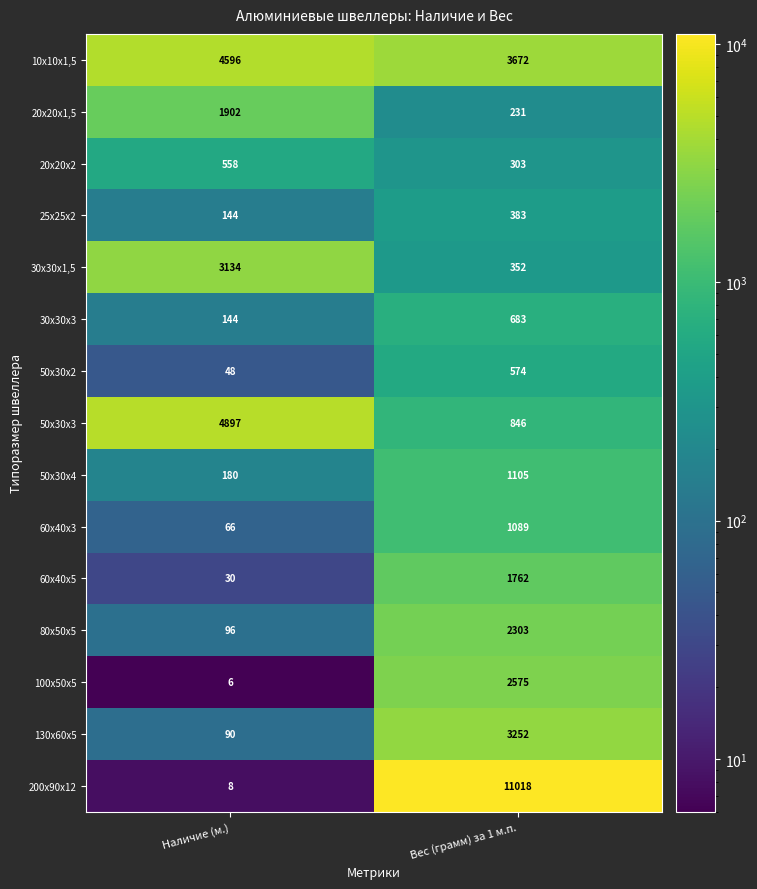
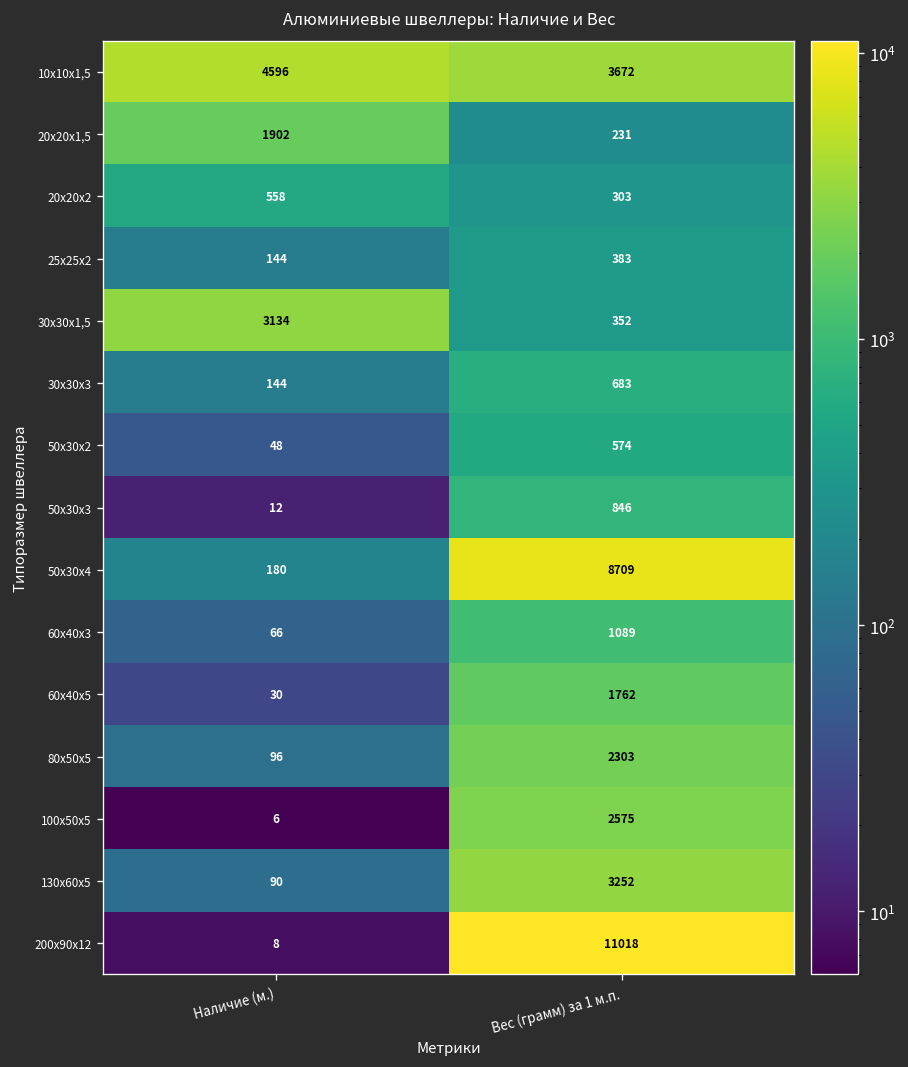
  {
    "10х10х1,5": {
      "Наличие (м.)": 4596,
      "Вес (грамм) за 1 м.п.": 3672
    },
    "20х20х1,5": {
      "Наличие (м.)": 1902,
      "Вес (грамм) за 1 м.п.": 231
    },
    "20х20х2": {
      "Наличие (м.)": 558,
      "Вес (грамм) за 1 м.п.": 303
    },
    "25х25х2": {
      "Наличие (м.)": 144,
      "Вес (грамм) за 1 м.п.": 383
    },
    "30х30х1,5": {
      "Наличие (м.)": 3134,
      "Вес (грамм) за 1 м.п.": 352
    },
    "30х30х3": {
      "Наличие (м.)": 144,
      "Вес (грамм) за 1 м.п.": 683
    },
    "50х30х2": {
      "Наличие (м.)": 48,
      "Вес (грамм) за 1 м.п.": 574
    },
    "50х30х3": {
-     "Наличие (м.)": 4897,
+     "Наличие (м.)": 12,
      "Вес (грамм) за 1 м.п.": 846
    },
    "50х30х4": {
      "Наличие (м.)": 180,
-     "Вес (грамм) за 1 м.п.": 1105
+     "Вес (грамм) за 1 м.п.": 8709
    },
    "60х40х3": {
      "Наличие (м.)": 66,
      "Вес (грамм) за 1 м.п.": 1089
    },
    "60х40х5": {
      "Наличие (м.)": 30,
      "Вес (грамм) за 1 м.п.": 1762
    },
    "80х50х5": {
      "Наличие (м.)": 96,
      "Вес (грамм) за 1 м.п.": 2303
    },
    "100х50х5": {
      "Наличие (м.)": 6,
      "Вес (грамм) за 1 м.п.": 2575
    },
    "130х60х5": {
      "Наличие (м.)": 90,
      "Вес (грамм) за 1 м.п.": 3252
    },
    "200х90х12": {
      "Наличие (м.)": 8,
      "Вес (грамм) за 1 м.п.": 11018
    }
  }
